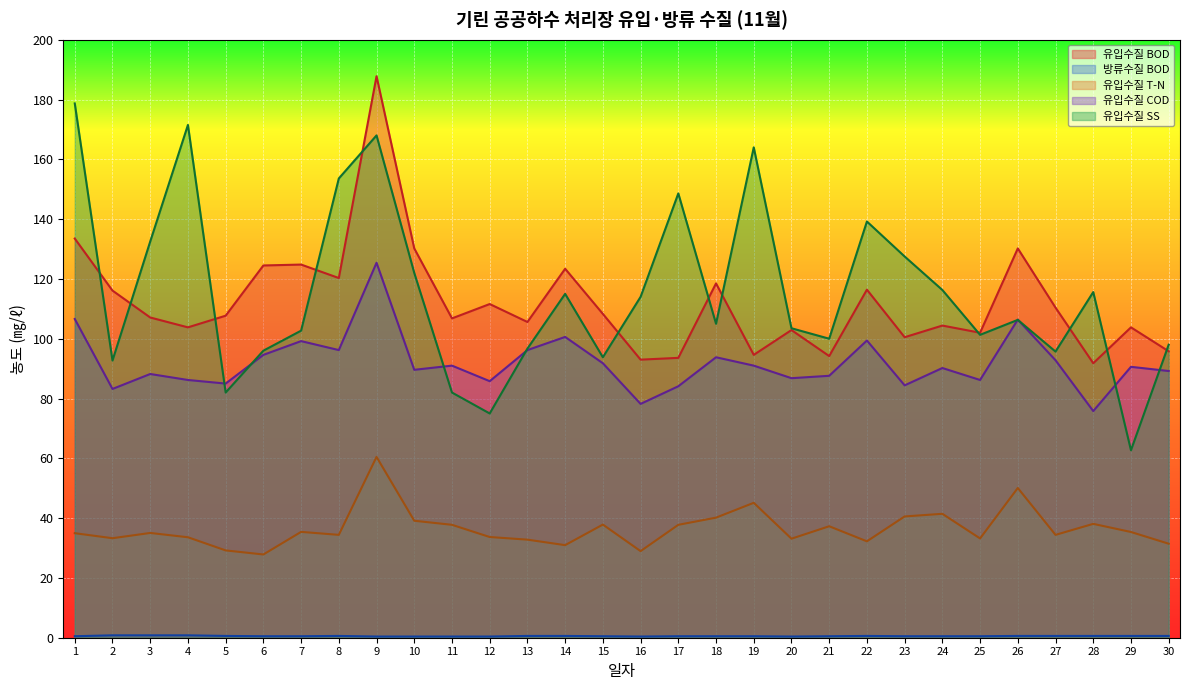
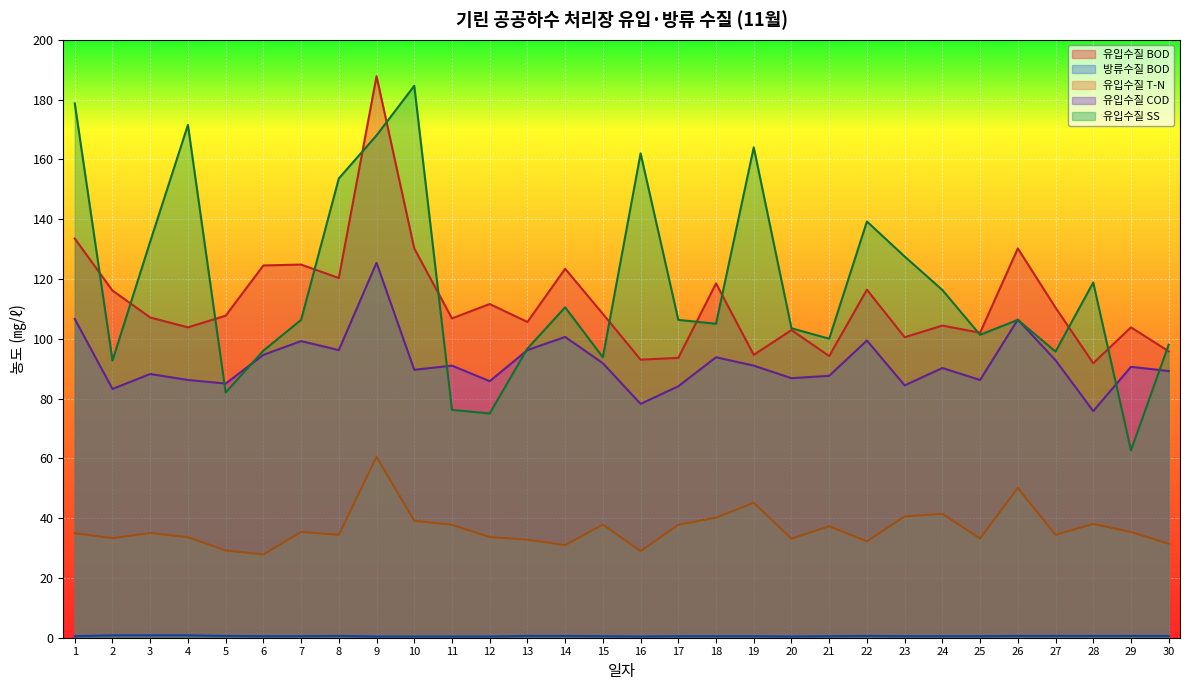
  {
    "유입수질 SS": {
      "1": 179,
      "2": 93,
      "3": 133,
      "4": 172,
      "5": 82,
      "6": 96,
-     "7": 103,
+     "7": 106,
      "8": 154,
      "9": 168,
-     "10": 122,
-     "11": 82,
+     "10": 185,
+     "11": 76,
      "12": 75,
-     "14": 115,
+     "14": 111,
      "15": 94,
-     "16": 114,
-     "17": 149,
+     "16": 162,
+     "17": 106,
      "18": 105,
      "19": 164,
      "21": 100,
      "22": 139,
      "23": 128,
      "24": 116,
      "27": 96,
-     "28": 116,
+     "28": 119,
      "29": 63,
      "30": 98
    }
  }
